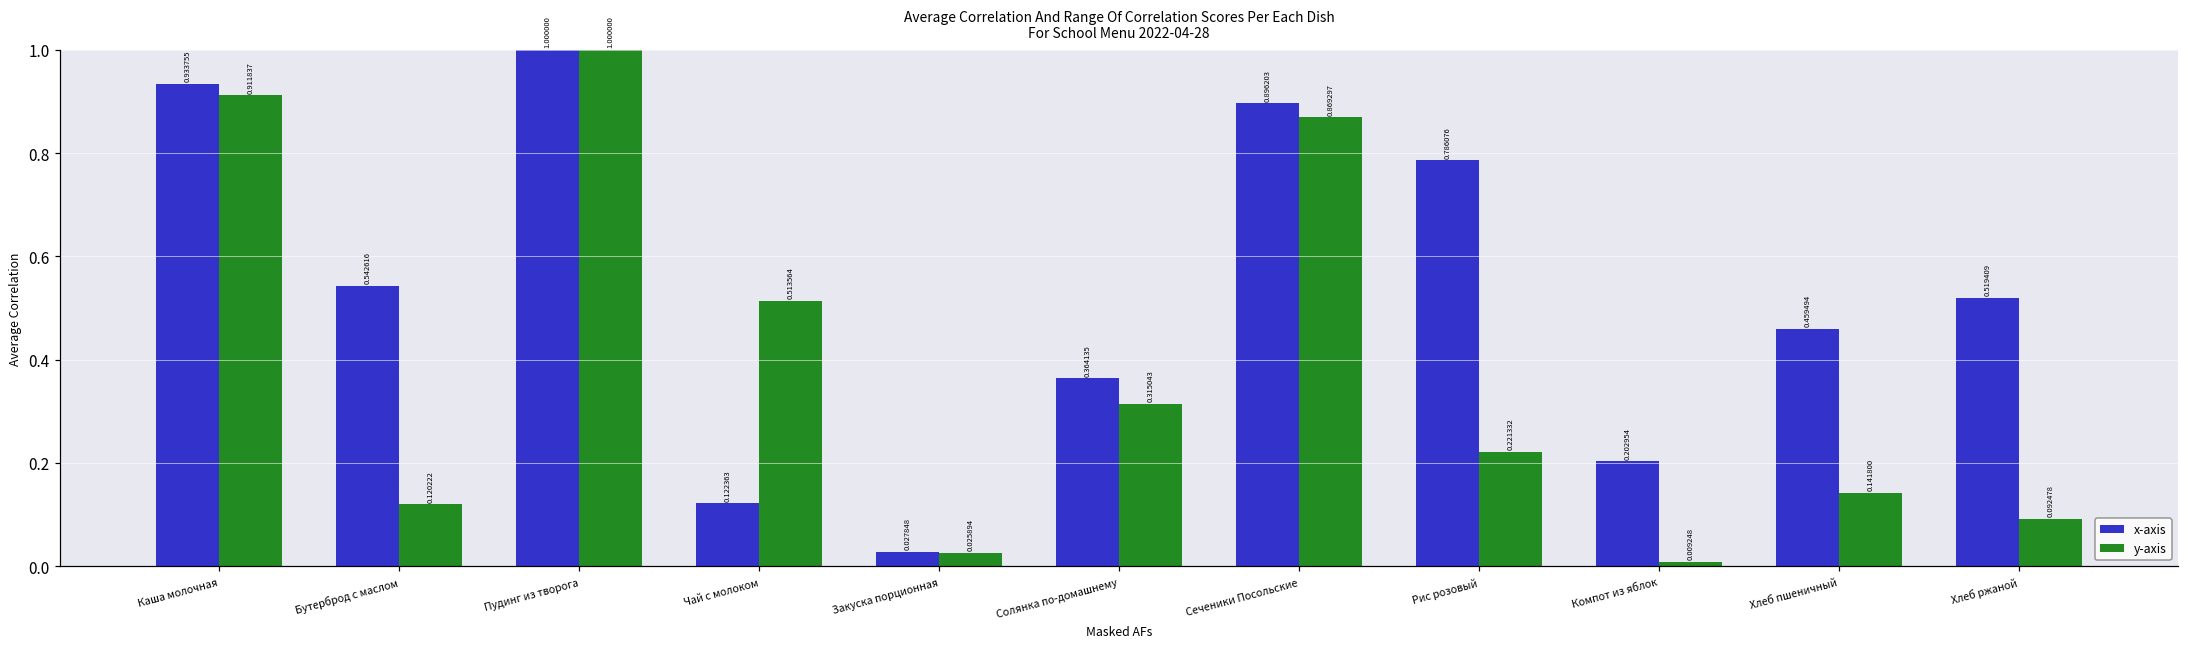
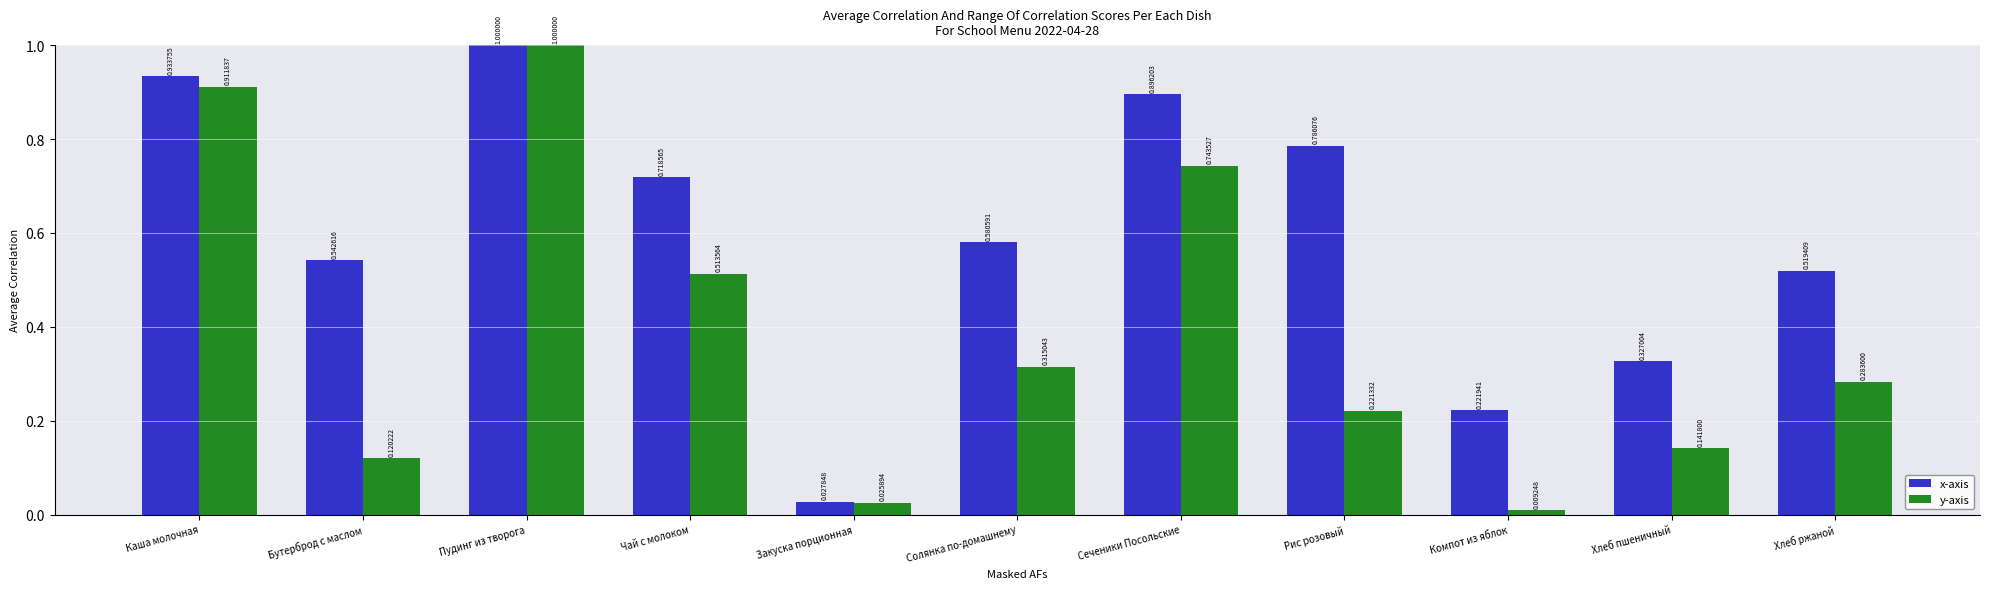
  {
    "x-axis": {
      "Каша молочная": 0.933755,
      "Бутерброд с маслом": 0.542616,
      "Пудинг из творога": 1.000000,
-     "Чай с молоком": 0.122363,
+     "Чай с молоком": 0.718565,
      "Закуска порционная": 0.027848,
-     "Солянка по-домашнему": 0.364135,
+     "Солянка по-домашнему": 0.580591,
      "Сеченики Посольские": 0.896203,
      "Рис розовый": 0.786076,
-     "Компот из яблок": 0.202954,
-     "Хлеб пшеничный": 0.459494,
+     "Компот из яблок": 0.221941,
+     "Хлеб пшеничный": 0.327004,
      "Хлеб ржаной": 0.519409
    },
    "y-axis": {
      "Каша молочная": 0.911837,
      "Бутерброд с маслом": 0.120222,
      "Пудинг из творога": 1.000000,
      "Чай с молоком": 0.513564,
      "Закуска порционная": 0.025894,
      "Солянка по-домашнему": 0.315043,
-     "Сеченики Посольские": 0.869297,
+     "Сеченики Посольские": 0.743527,
      "Рис розовый": 0.221332,
      "Компот из яблок": 0.009248,
      "Хлеб пшеничный": 0.141800,
-     "Хлеб ржаной": 0.092478
+     "Хлеб ржаной": 0.283600
    }
  }
